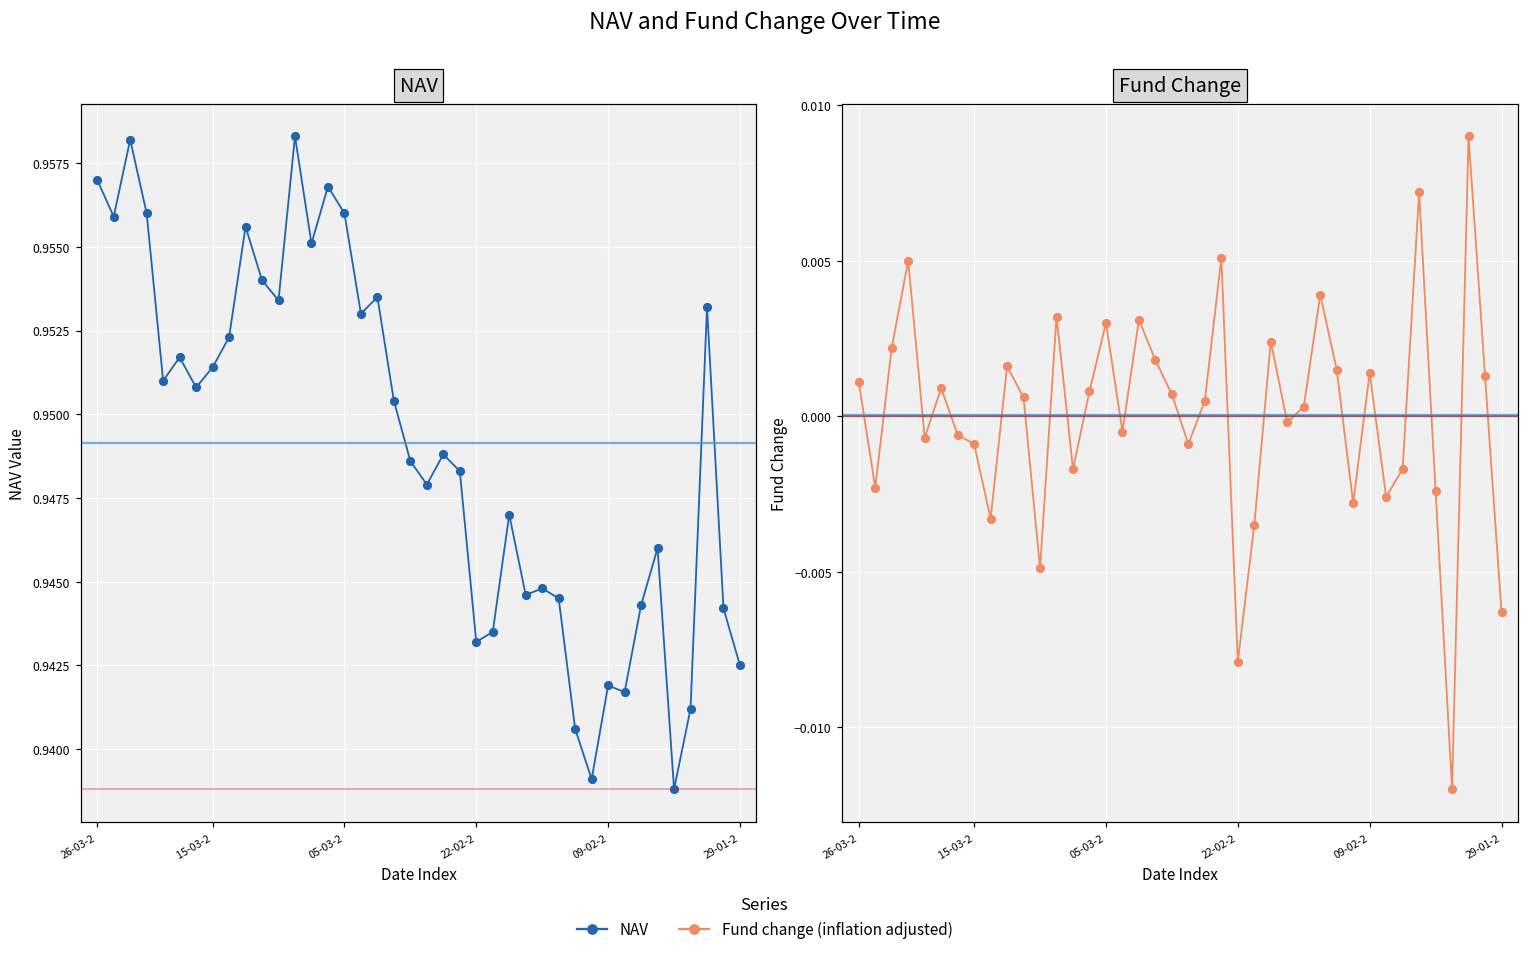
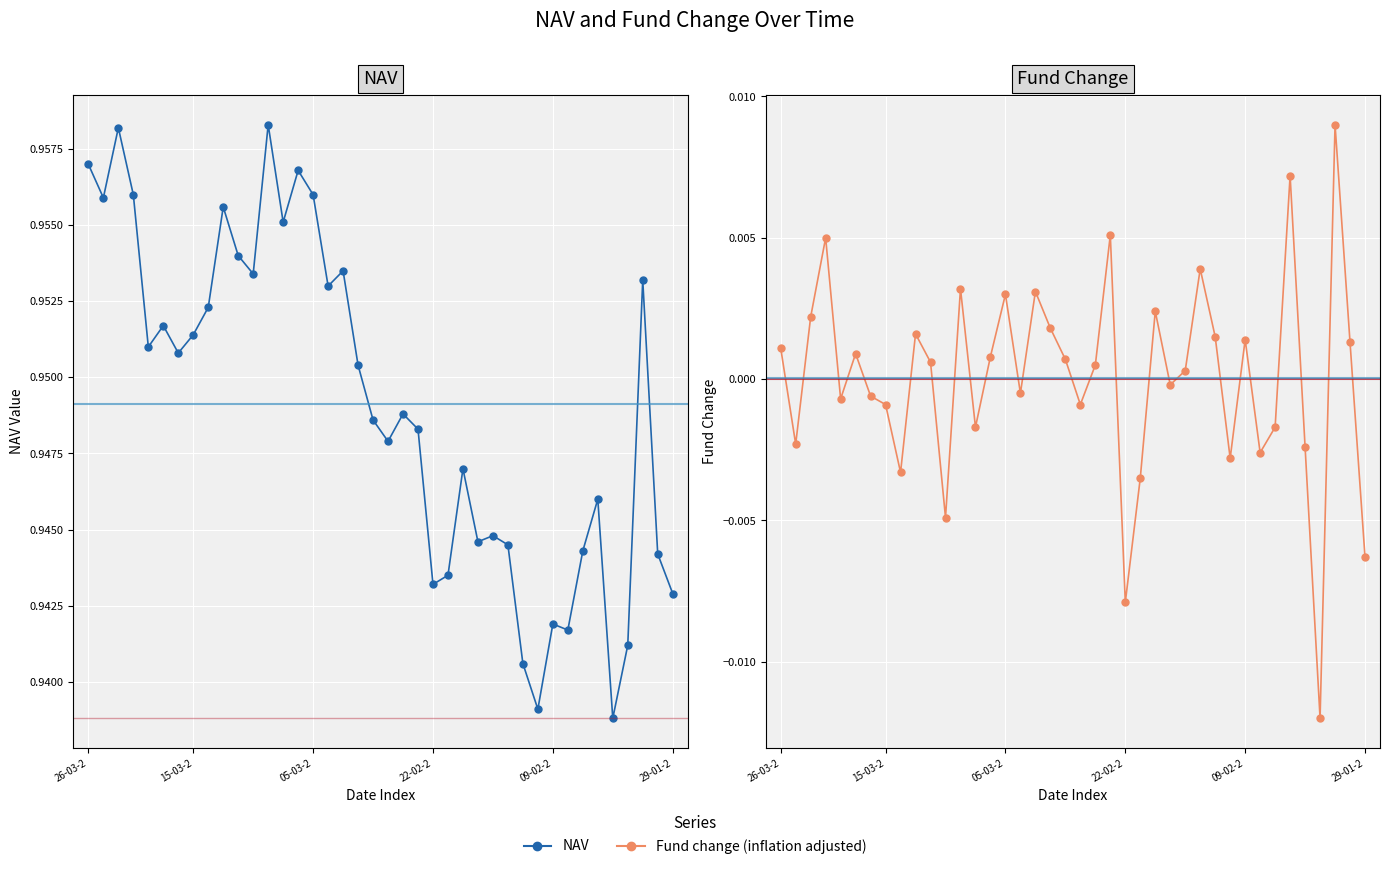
  {
    "NAV": {
      "26-03-2": 0.9570,
      "15-03-2": 0.9514,
      "05-03-2": 0.9560,
      "22-02-2": 0.9432,
      "09-02-2": 0.9419,
-     "29-01-2": 0.9425
+     "29-01-2": 0.9429
    },
    "Fund Change": {
      "26-03-2": 0.0011,
      "15-03-2": -0.0009,
      "05-03-2": 0.0030,
      "22-02-2": -0.0079,
      "09-02-2": 0.0014,
      "29-01-2": -0.0063
    }
  }
